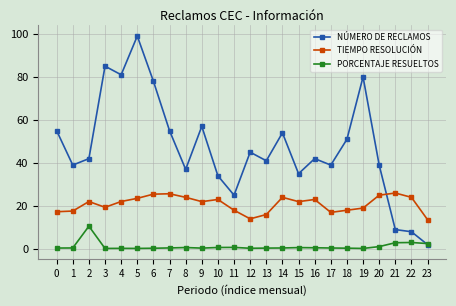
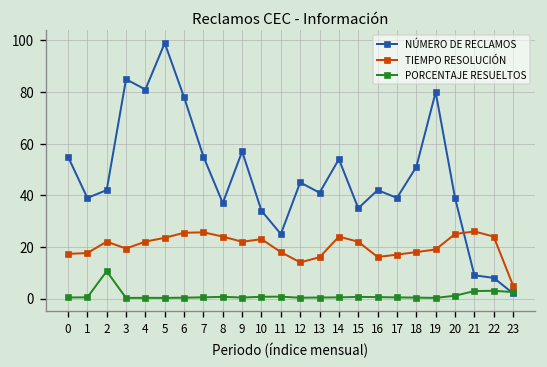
  {
    "NÚMERO DE RECLAMOS": {
      "0": 55,
      "1": 39,
      "2": 42,
      "3": 85,
      "4": 81,
      "5": 99,
      "6": 78,
      "7": 55,
      "8": 37,
      "9": 57,
      "10": 34,
      "11": 25,
      "12": 45,
      "13": 41,
      "14": 54,
      "15": 35,
      "16": 42,
      "17": 39,
      "18": 51,
      "19": 80,
      "20": 39,
      "21": 9,
      "22": 8
    },
    "TIEMPO RESOLUCIÓN": {
      "0": 17,
      "1": 18,
      "2": 22,
      "3": 19,
      "4": 22,
      "5": 24,
      "6": 25,
      "7": 26,
      "8": 24,
      "9": 22,
      "10": 23,
      "11": 18,
      "12": 14,
      "13": 16,
      "14": 24,
      "15": 22,
-     "16": 23,
+     "16": 16,
      "17": 17,
      "18": 18,
      "19": 19,
      "20": 25,
      "21": 26,
      "22": 24,
-     "23": 14
+     "23": 5
    },
    "PORCENTAJE RESUELTOS": {
      "0": 0,
      "1": 0,
      "2": 11,
      "3": 0,
      "4": 0,
      "5": 0,
      "6": 0,
      "7": 0,
      "8": 1,
      "9": 0,
      "10": 1,
      "11": 1,
      "12": 0,
      "13": 0,
      "14": 0,
      "15": 1,
      "16": 1,
      "17": 0,
      "18": 0,
      "19": 0,
      "20": 1,
      "21": 3,
      "22": 3
    }
  }
